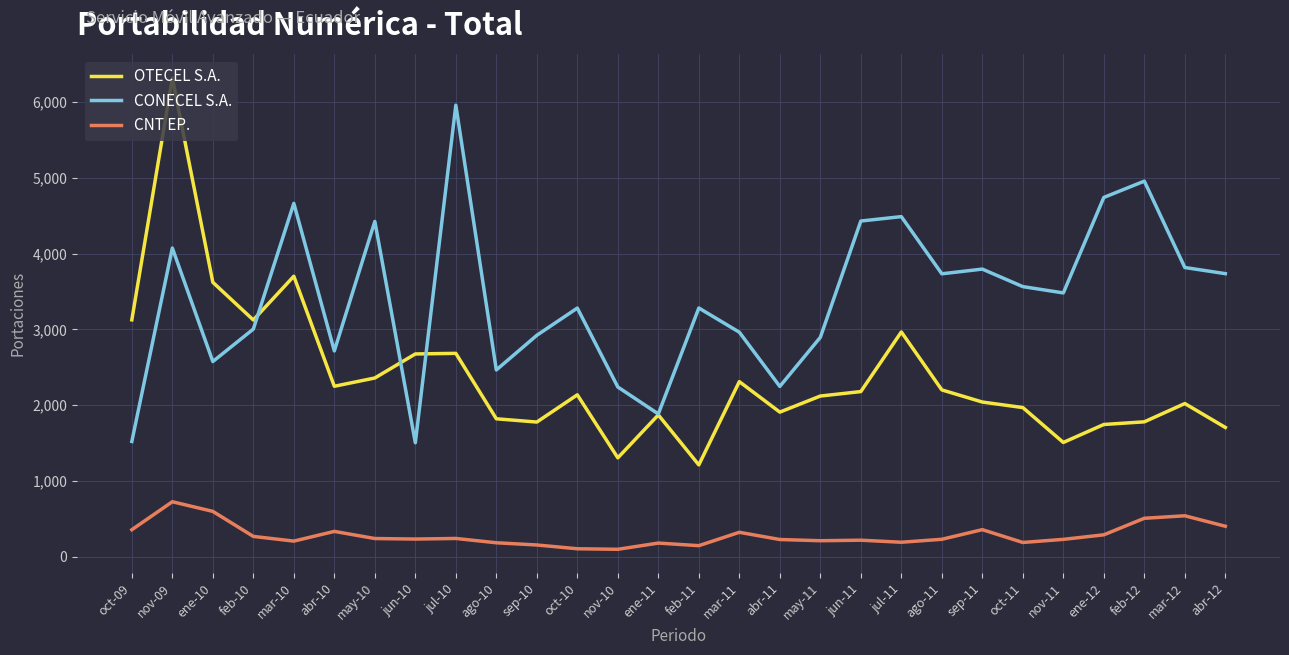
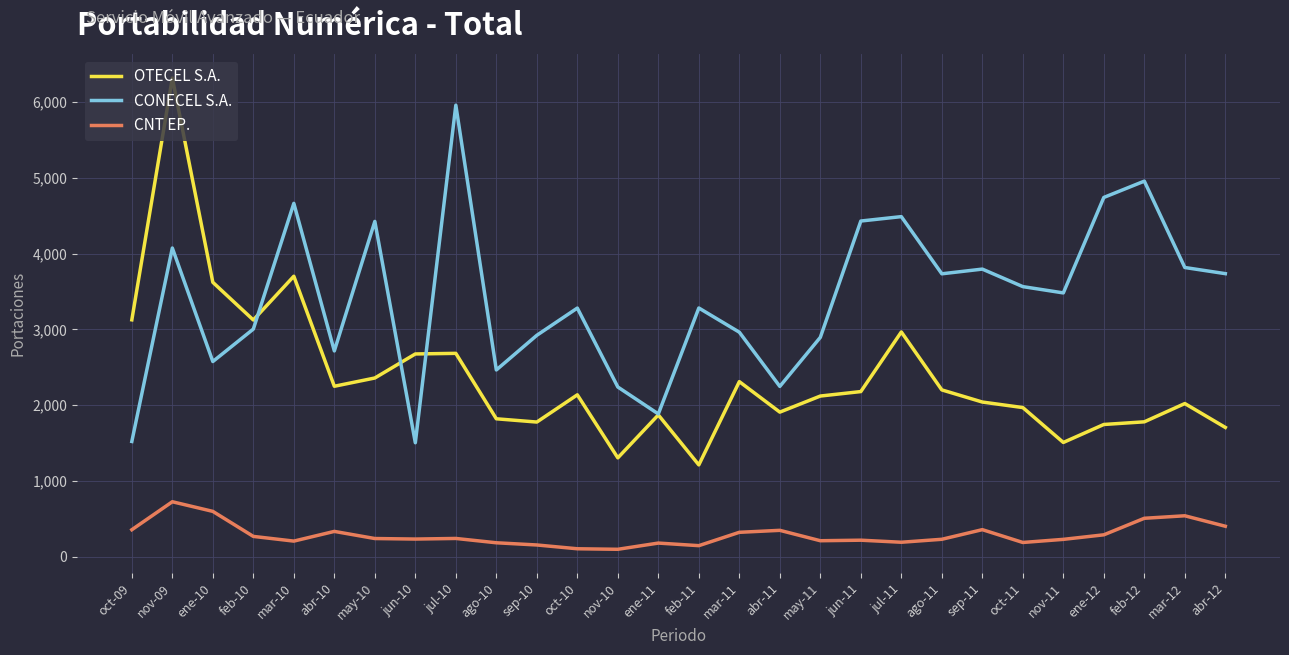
  {
    "OTECEL S.A.": {
      "oct-09": "3,100",
      "ene-10": "3,600",
      "feb-10": "3,100",
      "mar-10": "3,700",
      "abr-10": "2,300",
      "may-10": "2,400",
      "jun-10": "2,700",
      "jul-10": "2,700",
      "ago-10": "1,800",
      "sep-10": "1,800",
      "oct-10": "2,100",
      "nov-10": "1,300",
      "feb-11": "1,200",
      "mar-11": "2,300",
      "abr-11": "1,900",
      "may-11": "2,100",
      "jun-11": "2,200",
      "jul-11": "3,000",
      "ago-11": "2,200",
      "sep-11": "2,000",
      "oct-11": "2,000",
      "nov-11": "1,500",
      "ene-12": "1,700",
      "feb-12": "1,800",
      "mar-12": "2,000",
      "abr-12": "1,700"
    },
    "CONECEL S.A.": {
      "oct-09": "1,500",
      "nov-09": "4,100",
      "ene-10": "2,600",
      "feb-10": "3,000",
      "mar-10": "4,700",
      "abr-10": "2,700",
      "may-10": "4,400",
      "jun-10": "1,500",
      "jul-10": "6,000",
      "ago-10": "2,500",
      "sep-10": "2,900",
      "oct-10": "3,300",
      "nov-10": "2,200",
      "feb-11": "3,300",
      "mar-11": "3,000",
      "abr-11": "2,200",
      "may-11": "2,900",
      "jun-11": "4,400",
      "jul-11": "4,500",
      "ago-11": "3,700",
      "sep-11": "3,800",
      "oct-11": "3,600",
      "nov-11": "3,500",
      "ene-12": "4,700",
      "feb-12": "5,000",
      "mar-12": "3,800",
      "abr-12": "3,700"
    },
    "CNT EP.": {
      "oct-09": "400",
      "nov-09": "700",
      "ene-10": "600",
      "feb-10": "300",
      "mar-10": "200",
      "abr-10": "300",
      "may-10": "200",
      "jun-10": "200",
      "jul-10": "200",
      "ago-10": "200",
      "sep-10": "200",
      "oct-10": "100",
      "nov-10": "100",
      "ene-11": "200",
      "feb-11": "100",
      "mar-11": "300",
-     "abr-11": "200",
+     "abr-11": "400",
      "may-11": "200",
      "jun-11": "200",
      "jul-11": "200",
      "ago-11": "200",
      "sep-11": "400",
      "oct-11": "200",
      "nov-11": "200",
      "ene-12": "300",
      "feb-12": "500",
      "mar-12": "500",
      "abr-12": "400"
    }
  }
